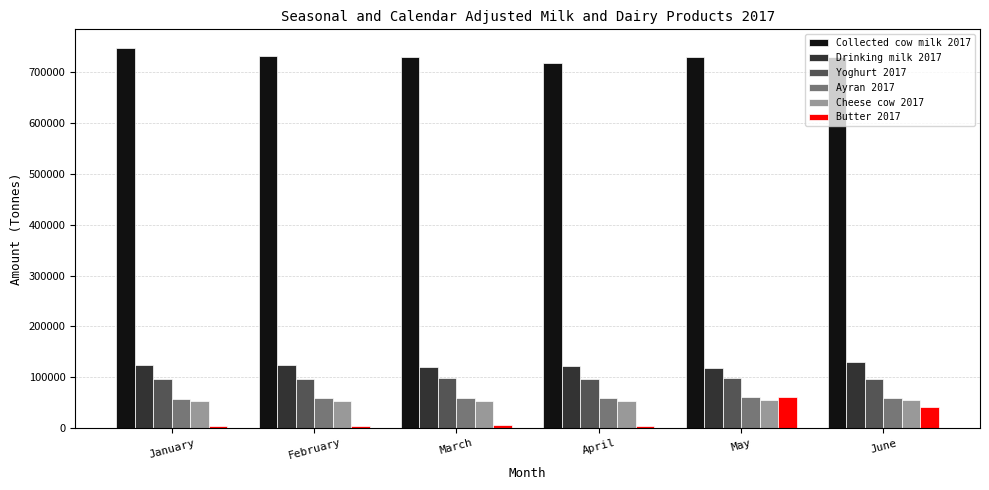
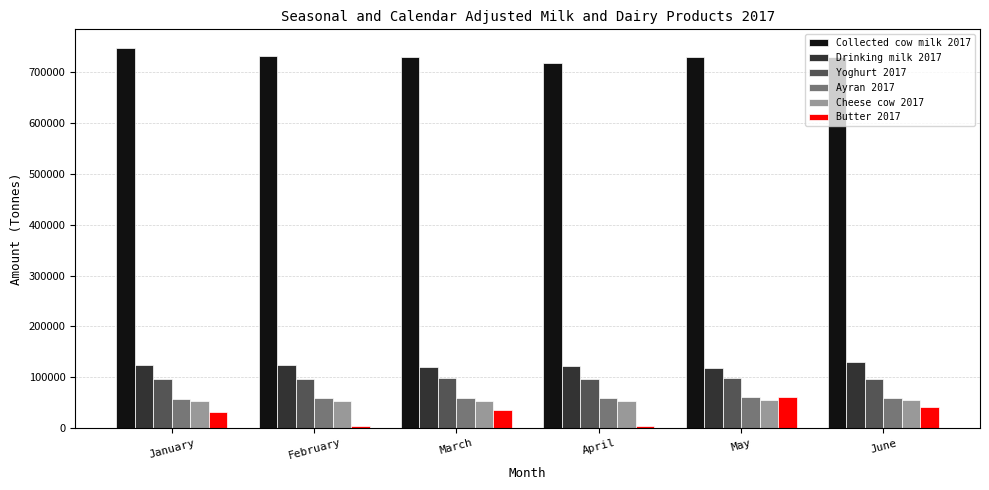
  {
    "Butter 2017": {
-     "January": 10000,
+     "January": 30000,
      "February": 10000,
-     "March": 10000,
+     "March": 40000,
      "April": 10000,
      "May": 60000,
      "June": 40000
    }
  }
